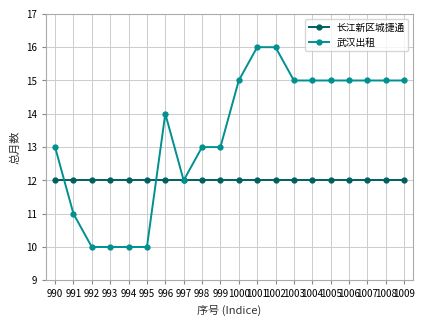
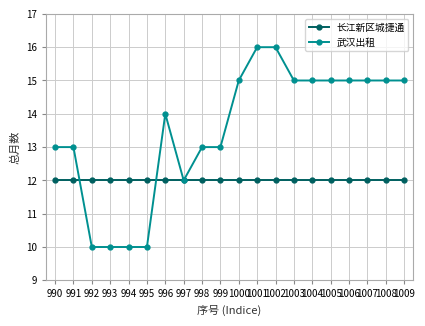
  {
    "长江新区城捷通": {
      "990": 12,
      "991": 12,
      "992": 12,
      "993": 12,
      "994": 12,
      "995": 12,
      "996": 12,
      "998": 12,
      "999": 12
    },
    "武汉出租": {
      "990": 13,
-     "991": 11,
+     "991": 13,
      "992": 10,
      "993": 10,
      "994": 10,
      "995": 10,
      "996": 14,
      "998": 13,
      "999": 13
    }
  }
